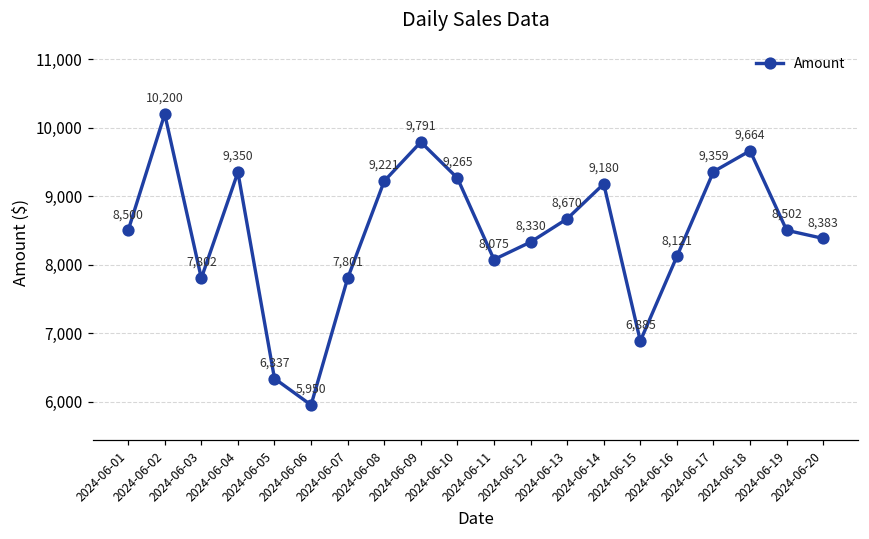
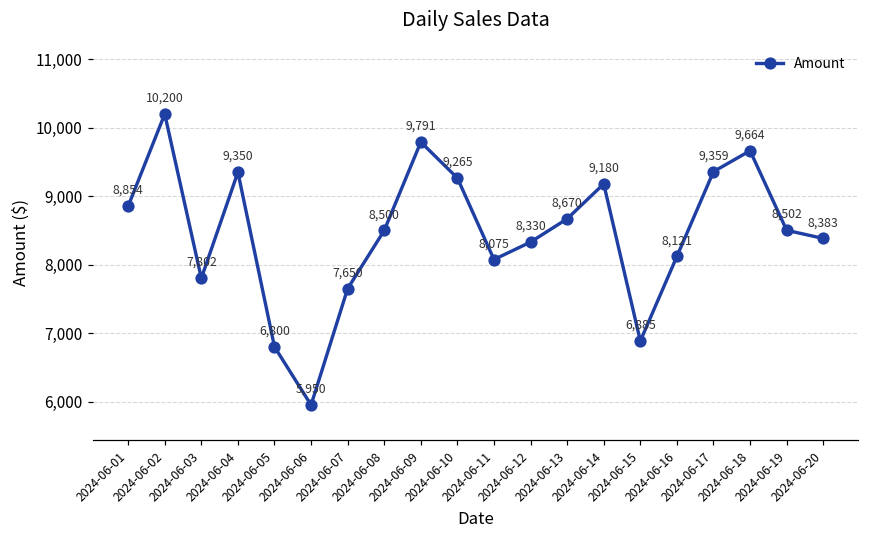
  {
-   "2024-06-01": "8,500",
+   "2024-06-01": "8,854",
    "2024-06-02": "10,200",
    "2024-06-03": "7,802",
    "2024-06-04": "9,350",
-   "2024-06-05": "6,337",
+   "2024-06-05": "6,800",
    "2024-06-06": "5,950",
-   "2024-06-07": "7,801",
-   "2024-06-08": "9,221",
+   "2024-06-07": "7,650",
+   "2024-06-08": "8,500",
    "2024-06-09": "9,791",
    "2024-06-10": "9,265",
    "2024-06-11": "8,075",
    "2024-06-12": "8,330",
    "2024-06-13": "8,670",
    "2024-06-14": "9,180",
    "2024-06-15": "6,885",
    "2024-06-16": "8,121",
    "2024-06-17": "9,359",
    "2024-06-18": "9,664",
    "2024-06-19": "8,502",
    "2024-06-20": "8,383"
  }
